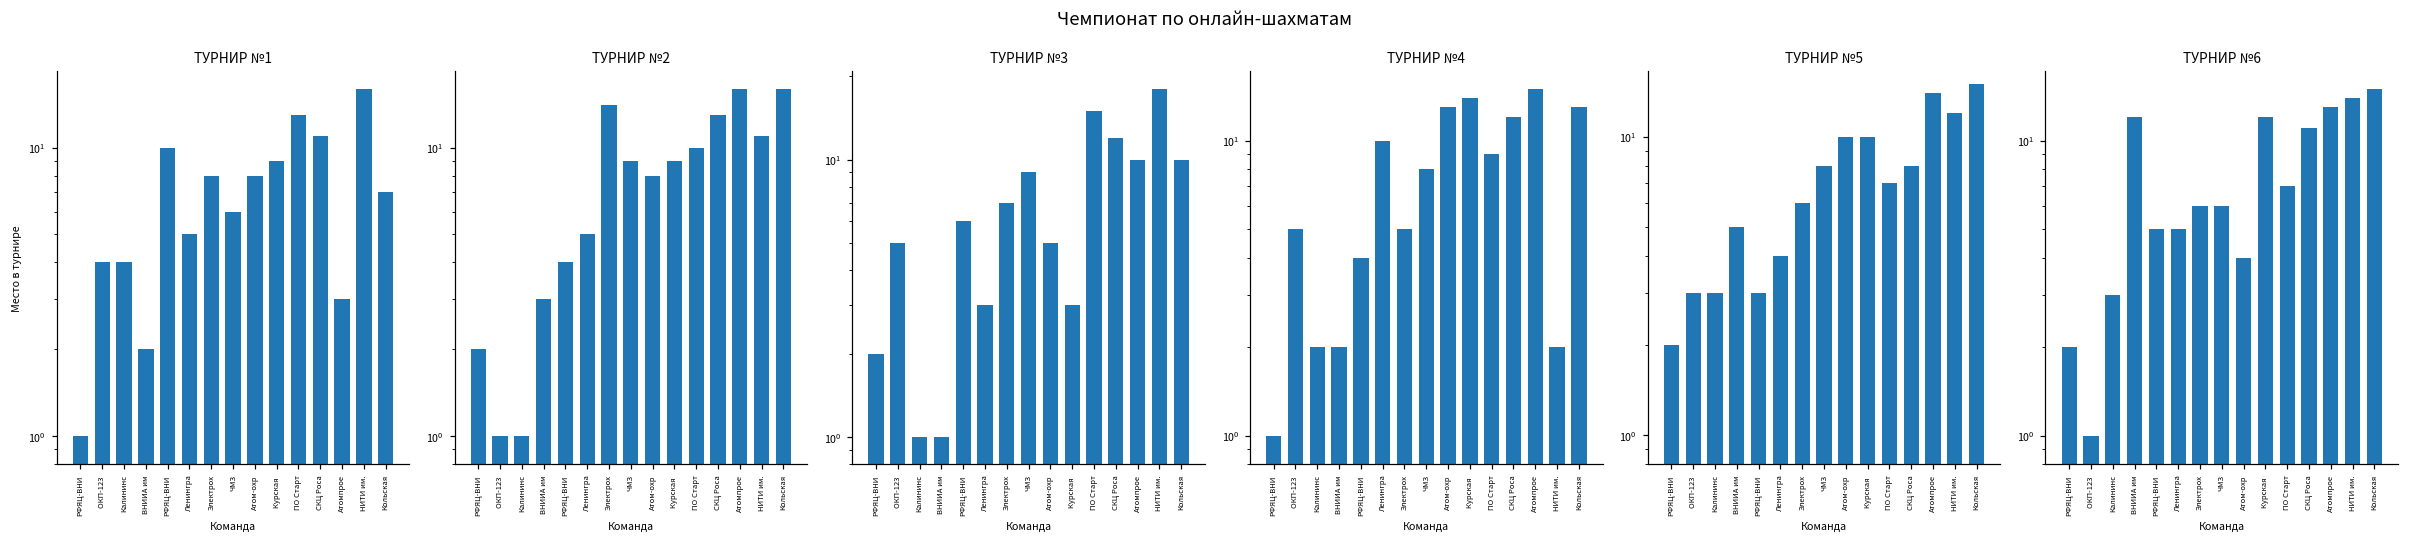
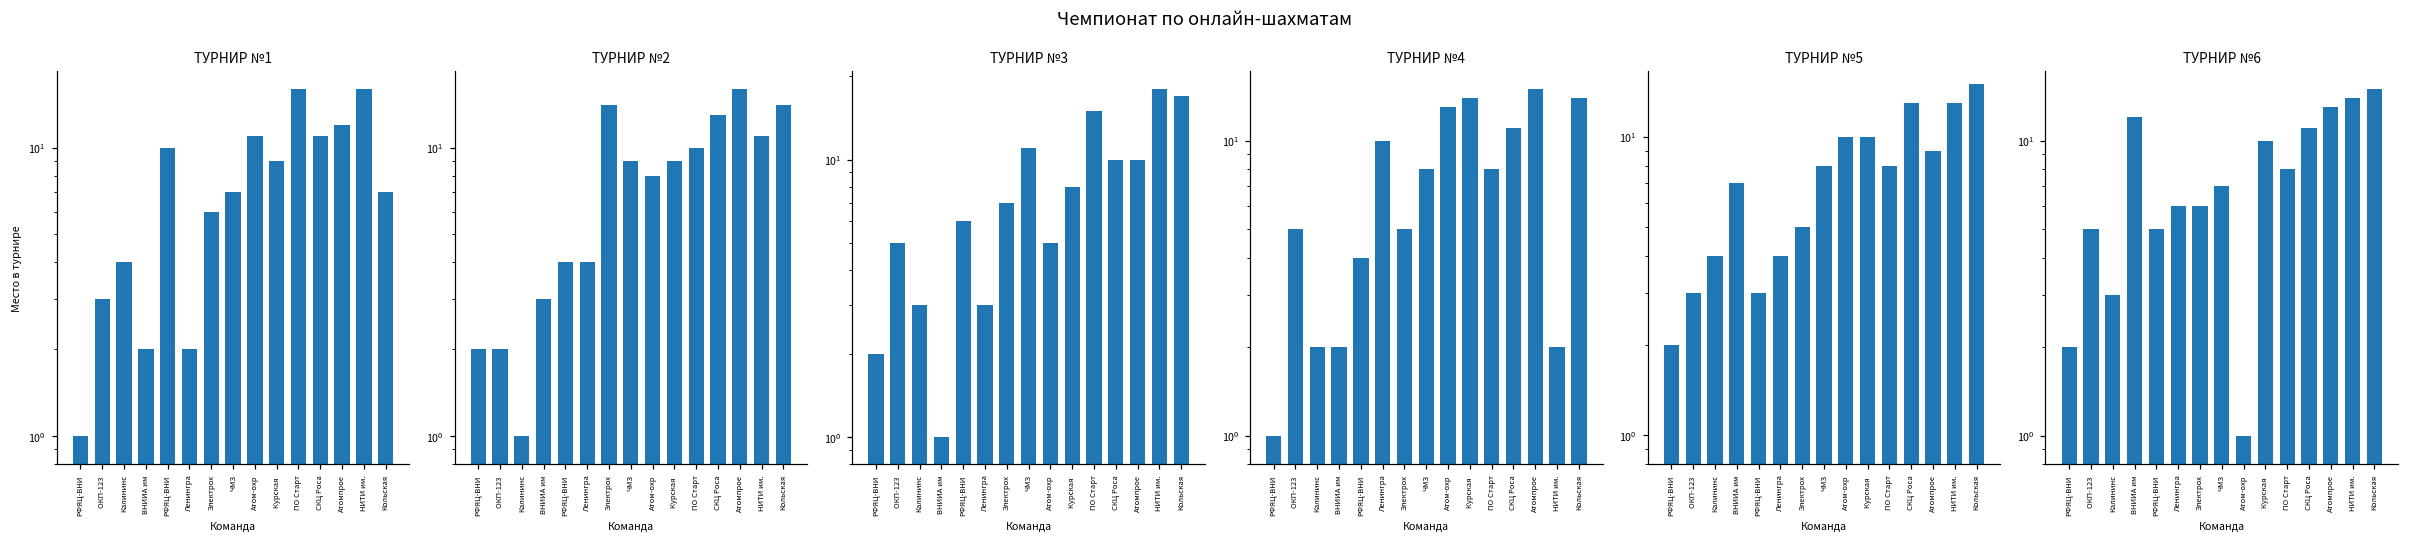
  {
    "ТУРНИР №1": {
-     "ОКП-123": 4,
+     "ОКП-123": 3,
      "Калининс": 4,
      "ВНИИА им": 2,
-     "Ленингра": 5,
-     "Электрох": 8,
-     "ЧМЗ": 6,
-     "Атом-охр": 8,
+     "Ленингра": 2,
+     "Электрох": 6,
+     "ЧМЗ": 7,
+     "Атом-охр": 11,
      "Курская": 9,
-     "ПО Старт": 13,
+     "ПО Старт": 16,
      "СКЦ Роса": 11,
-     "Атомпрое": 3,
+     "Атомпрое": 12,
      "НИТИ им.": 16,
      "Кольская": 7
    },
    "ТУРНИР №2": {
-     "ОКП-123": 1,
+     "ОКП-123": 2,
      "Калининс": 1,
      "ВНИИА им": 3,
-     "Ленингра": 5,
+     "Ленингра": 4,
      "Электрох": 14,
      "ЧМЗ": 9,
      "Атом-охр": 8,
      "Курская": 9,
      "ПО Старт": 10,
      "СКЦ Роса": 13,
      "Атомпрое": 16,
      "НИТИ им.": 11,
-     "Кольская": 16
+     "Кольская": 14
    },
    "ТУРНИР №3": {
      "ОКП-123": 5,
-     "Калининс": 1,
+     "Калининс": 3,
      "ВНИИА им": 1,
      "Ленингра": 3,
      "Электрох": 7,
-     "ЧМЗ": 9,
+     "ЧМЗ": 11,
      "Атом-охр": 5,
-     "Курская": 3,
+     "Курская": 8,
      "ПО Старт": 15,
-     "СКЦ Роса": 12,
+     "СКЦ Роса": 10,
      "Атомпрое": 10,
      "НИТИ им.": 18,
-     "Кольская": 10
+     "Кольская": 17
    },
    "ТУРНИР №4": {
      "ОКП-123": 5,
      "Калининс": 2,
      "ВНИИА им": 2,
      "Ленингра": 10,
      "Электрох": 5,
      "ЧМЗ": 8,
      "Атом-охр": 13,
      "Курская": 14,
-     "ПО Старт": 9,
-     "СКЦ Роса": 12,
+     "ПО Старт": 8,
+     "СКЦ Роса": 11,
      "Атомпрое": 15,
      "НИТИ им.": 2,
-     "Кольская": 13
+     "Кольская": 14
    },
    "ТУРНИР №5": {
      "ОКП-123": 3,
-     "Калининс": 3,
-     "ВНИИА им": 5,
+     "Калининс": 4,
+     "ВНИИА им": 7,
      "Ленингра": 4,
-     "Электрох": 6,
+     "Электрох": 5,
      "ЧМЗ": 8,
      "Атом-охр": 10,
      "Курская": 10,
-     "ПО Старт": 7,
-     "СКЦ Роса": 8,
-     "Атомпрое": 14,
-     "НИТИ им.": 12,
+     "ПО Старт": 8,
+     "СКЦ Роса": 13,
+     "Атомпрое": 9,
+     "НИТИ им.": 13,
      "Кольская": 15
    },
    "ТУРНИР №6": {
-     "ОКП-123": 1,
+     "ОКП-123": 5,
      "Калининс": 3,
      "ВНИИА им": 12,
-     "Ленингра": 5,
+     "Ленингра": 6,
      "Электрох": 6,
-     "ЧМЗ": 6,
-     "Атом-охр": 4,
-     "Курская": 12,
-     "ПО Старт": 7,
+     "ЧМЗ": 7,
+     "Атом-охр": 1,
+     "Курская": 10,
+     "ПО Старт": 8,
      "СКЦ Роса": 11,
      "Атомпрое": 13,
      "НИТИ им.": 14,
      "Кольская": 15
    }
  }
